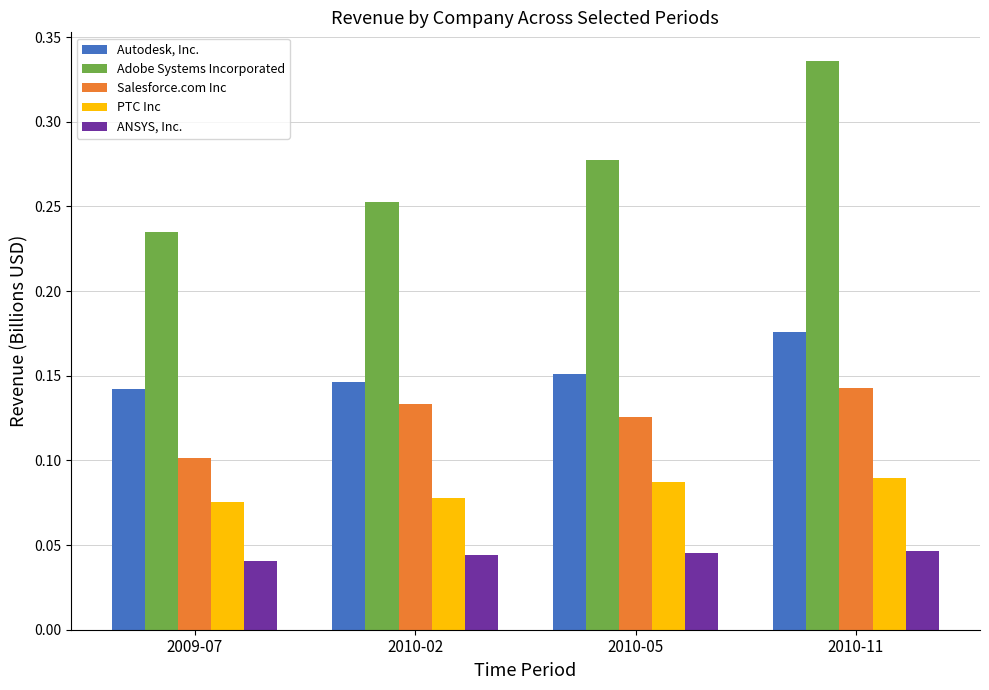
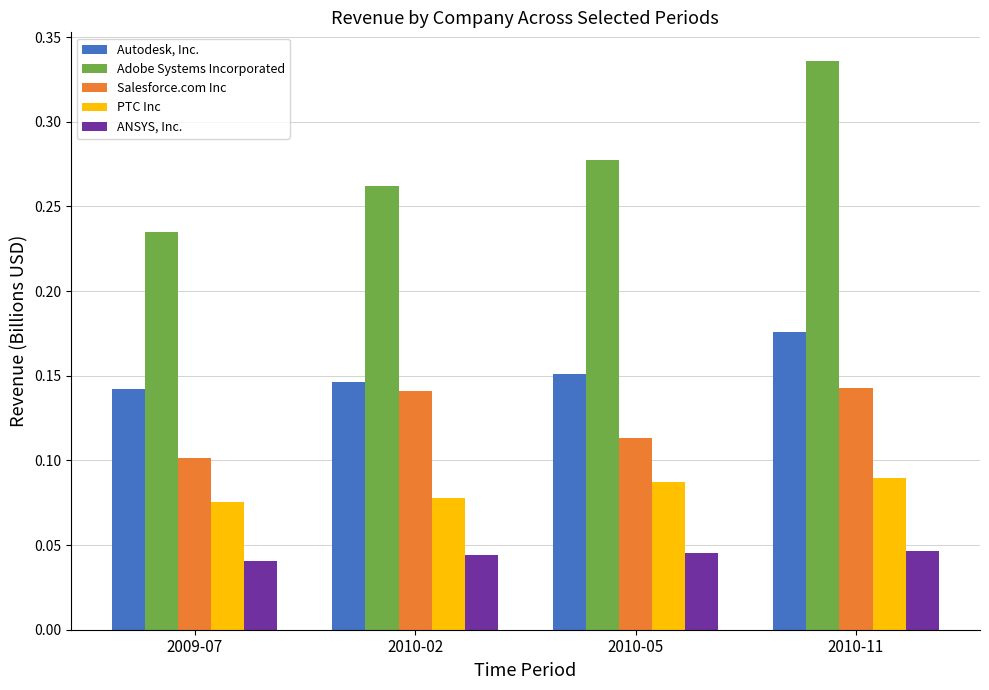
  {
    "Autodesk, Inc.": {
      "2009-07": 0.142,
      "2010-02": 0.146,
      "2010-05": 0.151,
      "2010-11": 0.176
    },
    "Adobe Systems Incorporated": {
      "2009-07": 0.235,
-     "2010-02": 0.252,
+     "2010-02": 0.262,
      "2010-05": 0.278,
      "2010-11": 0.336
    },
    "Salesforce.com Inc": {
      "2009-07": 0.102,
-     "2010-02": 0.133,
-     "2010-05": 0.126,
+     "2010-02": 0.141,
+     "2010-05": 0.113,
      "2010-11": 0.143
    },
    "PTC Inc": {
      "2009-07": 0.075,
      "2010-02": 0.078,
      "2010-05": 0.087,
      "2010-11": 0.089
    },
    "ANSYS, Inc.": {
      "2009-07": 0.041,
      "2010-02": 0.044,
      "2010-05": 0.045,
      "2010-11": 0.047
    }
  }
